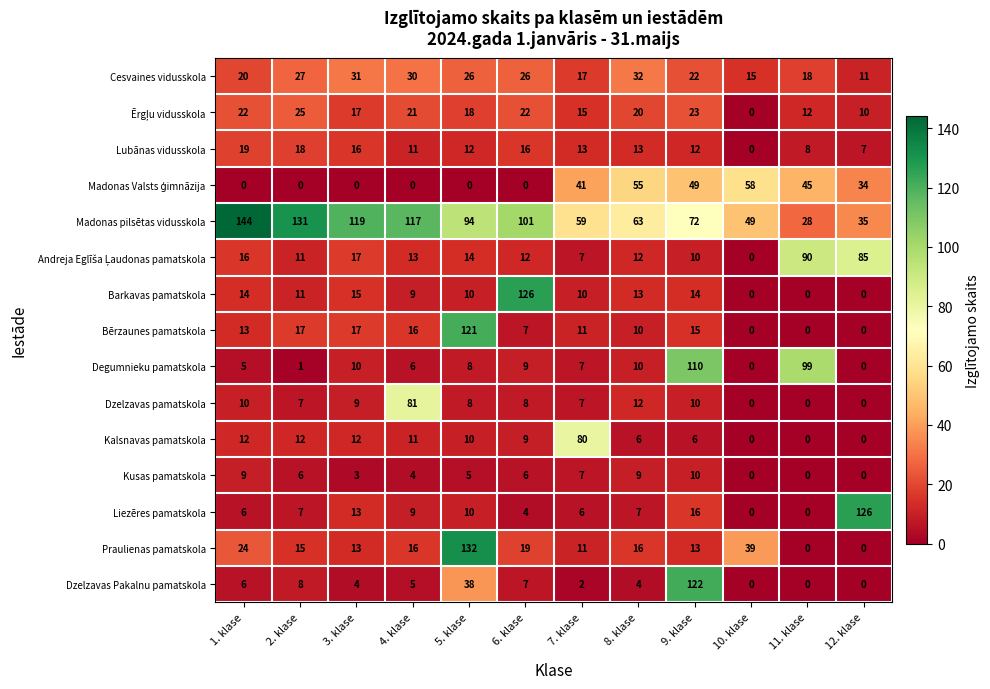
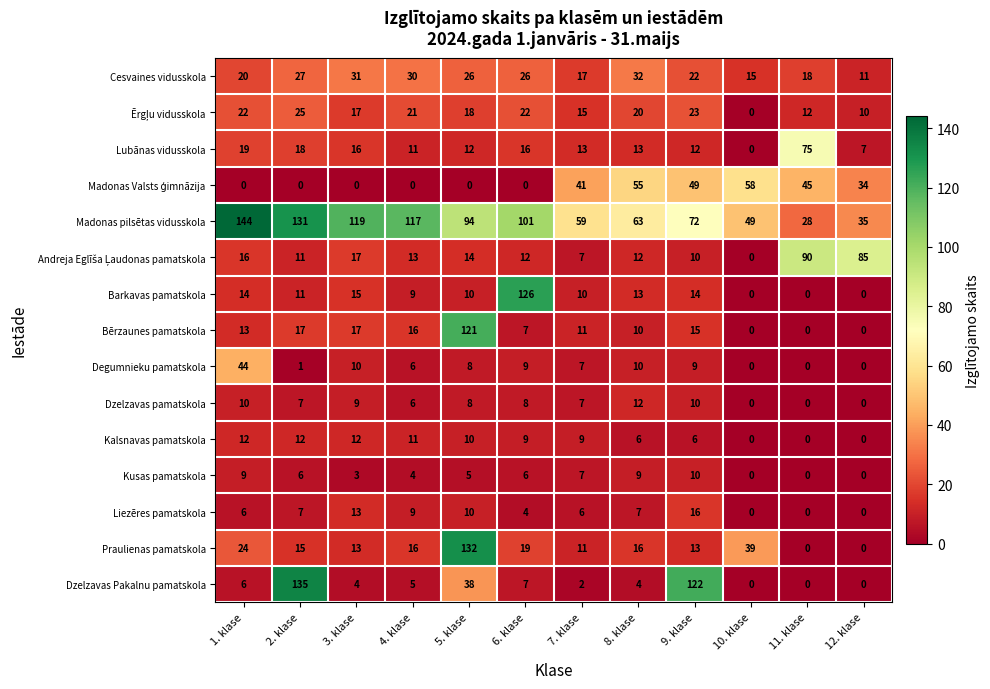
  {
    "Cesvaines vidusskola": {
      "1. klase": 20,
      "2. klase": 27,
      "3. klase": 31,
      "4. klase": 30,
      "5. klase": 26,
      "6. klase": 26,
      "7. klase": 17,
      "8. klase": 32,
      "9. klase": 22,
      "10. klase": 15,
      "11. klase": 18,
      "12. klase": 11
    },
    "Ērgļu vidusskola": {
      "1. klase": 22,
      "2. klase": 25,
      "3. klase": 17,
      "4. klase": 21,
      "5. klase": 18,
      "6. klase": 22,
      "7. klase": 15,
      "8. klase": 20,
      "9. klase": 23,
      "10. klase": 0,
      "11. klase": 12,
      "12. klase": 10
    },
    "Lubānas vidusskola": {
      "1. klase": 19,
      "2. klase": 18,
      "3. klase": 16,
      "4. klase": 11,
      "5. klase": 12,
      "6. klase": 16,
      "7. klase": 13,
      "8. klase": 13,
      "9. klase": 12,
      "10. klase": 0,
-     "11. klase": 8,
+     "11. klase": 75,
      "12. klase": 7
    },
    "Madonas Valsts ģimnāzija": {
      "1. klase": 0,
      "2. klase": 0,
      "3. klase": 0,
      "4. klase": 0,
      "5. klase": 0,
      "6. klase": 0,
      "7. klase": 41,
      "8. klase": 55,
      "9. klase": 49,
      "10. klase": 58,
      "11. klase": 45,
      "12. klase": 34
    },
    "Madonas pilsētas vidusskola": {
      "1. klase": 144,
      "2. klase": 131,
      "3. klase": 119,
      "4. klase": 117,
      "5. klase": 94,
      "6. klase": 101,
      "7. klase": 59,
      "8. klase": 63,
      "9. klase": 72,
      "10. klase": 49,
      "11. klase": 28,
      "12. klase": 35
    },
    "Andreja Eglīša Ļaudonas pamatskola": {
      "1. klase": 16,
      "2. klase": 11,
      "3. klase": 17,
      "4. klase": 13,
      "5. klase": 14,
      "6. klase": 12,
      "7. klase": 7,
      "8. klase": 12,
      "9. klase": 10,
      "10. klase": 0,
      "11. klase": 90,
      "12. klase": 85
    },
    "Barkavas pamatskola": {
      "1. klase": 14,
      "2. klase": 11,
      "3. klase": 15,
      "4. klase": 9,
      "5. klase": 10,
      "6. klase": 126,
      "7. klase": 10,
      "8. klase": 13,
      "9. klase": 14,
      "10. klase": 0,
      "11. klase": 0,
      "12. klase": 0
    },
    "Bērzaunes pamatskola": {
      "1. klase": 13,
      "2. klase": 17,
      "3. klase": 17,
      "4. klase": 16,
      "5. klase": 121,
      "6. klase": 7,
      "7. klase": 11,
      "8. klase": 10,
      "9. klase": 15,
      "10. klase": 0,
      "11. klase": 0,
      "12. klase": 0
    },
    "Degumnieku pamatskola": {
-     "1. klase": 5,
+     "1. klase": 44,
      "2. klase": 1,
      "3. klase": 10,
      "4. klase": 6,
      "5. klase": 8,
      "6. klase": 9,
      "7. klase": 7,
      "8. klase": 10,
-     "9. klase": 110,
+     "9. klase": 9,
      "10. klase": 0,
-     "11. klase": 99,
+     "11. klase": 0,
      "12. klase": 0
    },
    "Dzelzavas pamatskola": {
      "1. klase": 10,
      "2. klase": 7,
      "3. klase": 9,
-     "4. klase": 81,
+     "4. klase": 6,
      "5. klase": 8,
      "6. klase": 8,
      "7. klase": 7,
      "8. klase": 12,
      "9. klase": 10,
      "10. klase": 0,
      "11. klase": 0,
      "12. klase": 0
    },
    "Kalsnavas pamatskola": {
      "1. klase": 12,
      "2. klase": 12,
      "3. klase": 12,
      "4. klase": 11,
      "5. klase": 10,
      "6. klase": 9,
-     "7. klase": 80,
+     "7. klase": 9,
      "8. klase": 6,
      "9. klase": 6,
      "10. klase": 0,
      "11. klase": 0,
      "12. klase": 0
    },
    "Kusas pamatskola": {
      "1. klase": 9,
      "2. klase": 6,
      "3. klase": 3,
      "4. klase": 4,
      "5. klase": 5,
      "6. klase": 6,
      "7. klase": 7,
      "8. klase": 9,
      "9. klase": 10,
      "10. klase": 0,
      "11. klase": 0,
      "12. klase": 0
    },
    "Liezēres pamatskola": {
      "1. klase": 6,
      "2. klase": 7,
      "3. klase": 13,
      "4. klase": 9,
      "5. klase": 10,
      "6. klase": 4,
      "7. klase": 6,
      "8. klase": 7,
      "9. klase": 16,
      "10. klase": 0,
      "11. klase": 0,
-     "12. klase": 126
+     "12. klase": 0
    },
    "Praulienas pamatskola": {
      "1. klase": 24,
      "2. klase": 15,
      "3. klase": 13,
      "4. klase": 16,
      "5. klase": 132,
      "6. klase": 19,
      "7. klase": 11,
      "8. klase": 16,
      "9. klase": 13,
      "10. klase": 39,
      "11. klase": 0,
      "12. klase": 0
    },
    "Dzelzavas Pakalnu pamatskola": {
      "1. klase": 6,
-     "2. klase": 8,
+     "2. klase": 135,
      "3. klase": 4,
      "4. klase": 5,
      "5. klase": 38,
      "6. klase": 7,
      "7. klase": 2,
      "8. klase": 4,
      "9. klase": 122,
      "10. klase": 0,
      "11. klase": 0,
      "12. klase": 0
    }
  }
